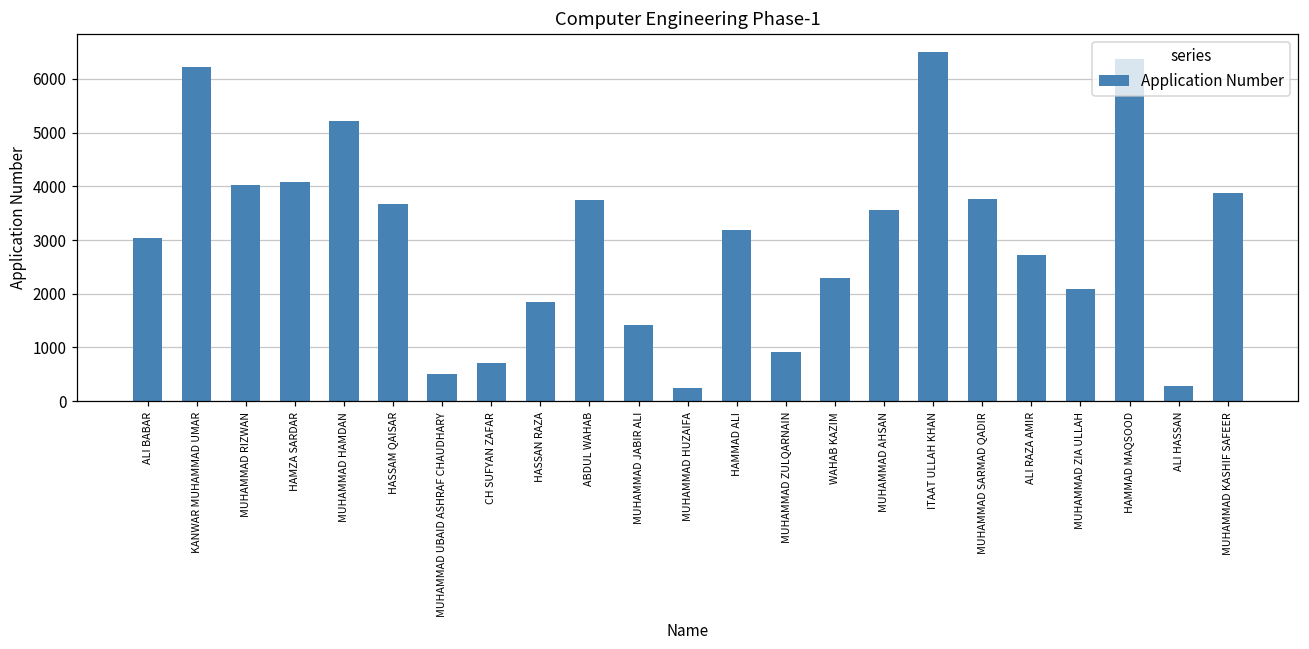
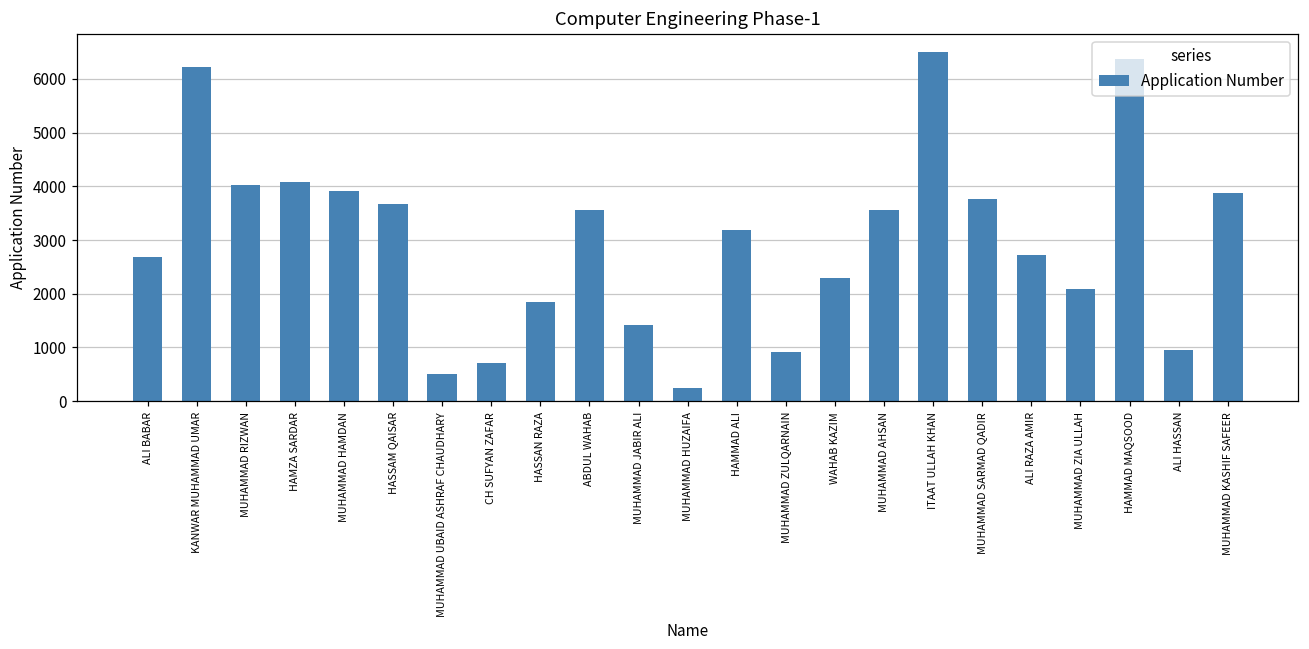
  {
-   "ALI BABAR": 3000,
+   "ALI BABAR": 2700,
    "KANWAR MUHAMMAD UMAR": 6200,
    "MUHAMMAD RIZWAN": 4000,
    "HAMZA SARDAR": 4100,
-   "MUHAMMAD HAMDAN": 5200,
+   "MUHAMMAD HAMDAN": 3900,
    "HASSAM QAISAR": 3700,
    "MUHAMMAD UBAID ASHRAF CHAUDHARY": 500,
    "CH SUFYAN ZAFAR": 700,
    "HASSAN RAZA": 1900,
-   "ABDUL WAHAB": 3700,
+   "ABDUL WAHAB": 3600,
    "MUHAMMAD JABIR ALI": 1400,
    "MUHAMMAD HUZAIFA": 200,
    "HAMMAD ALI": 3200,
    "MUHAMMAD ZULQARNAIN": 900,
    "WAHAB KAZIM": 2300,
    "MUHAMMAD AHSAN": 3600,
    "ITAAT ULLAH KHAN": 6500,
    "MUHAMMAD SARMAD QADIR": 3800,
    "ALI RAZA AMIR": 2700,
    "MUHAMMAD ZIA ULLAH": 2100,
-   "ALI HASSAN": 300,
+   "ALI HASSAN": 1000,
    "MUHAMMAD KASHIF SAFEER": 3900
  }
